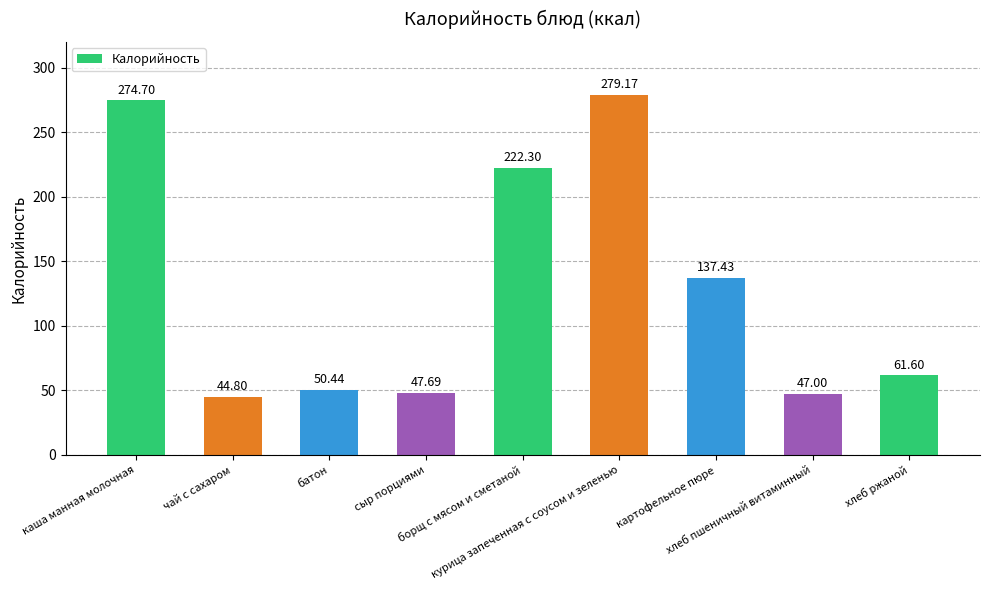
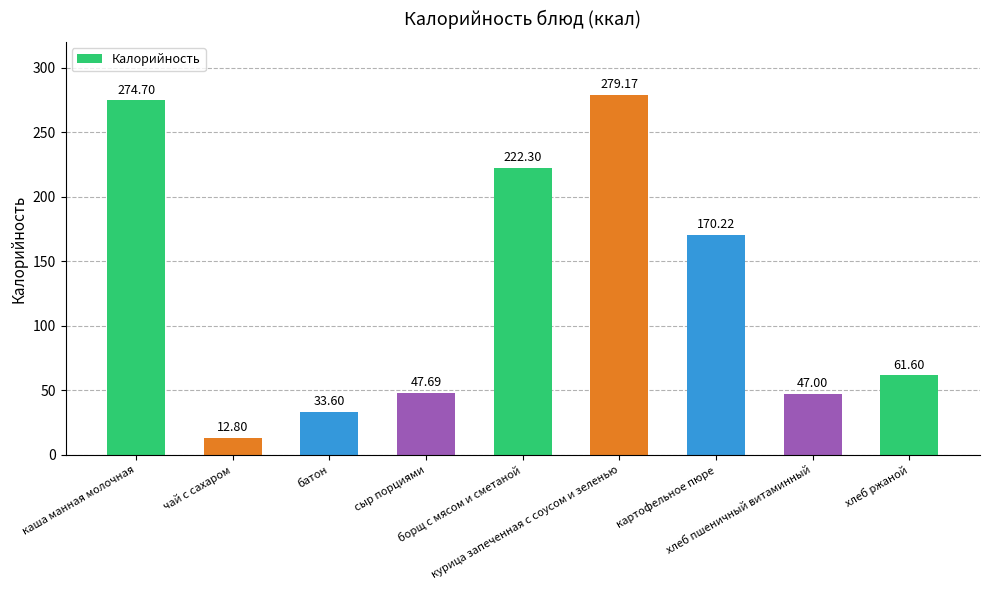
  {
    "каша манная молочная": 274.70,
-   "чай с сахаром": 44.80,
-   "батон": 50.44,
+   "чай с сахаром": 12.80,
+   "батон": 33.60,
    "сыр порциями": 47.69,
    "борщ с мясом и сметаной": 222.30,
    "курица запеченная с соусом и зеленью": 279.17,
-   "картофельное пюре": 137.43,
+   "картофельное пюре": 170.22,
    "хлеб пшеничный витаминный": 47.00,
    "хлеб ржаной": 61.60
  }
